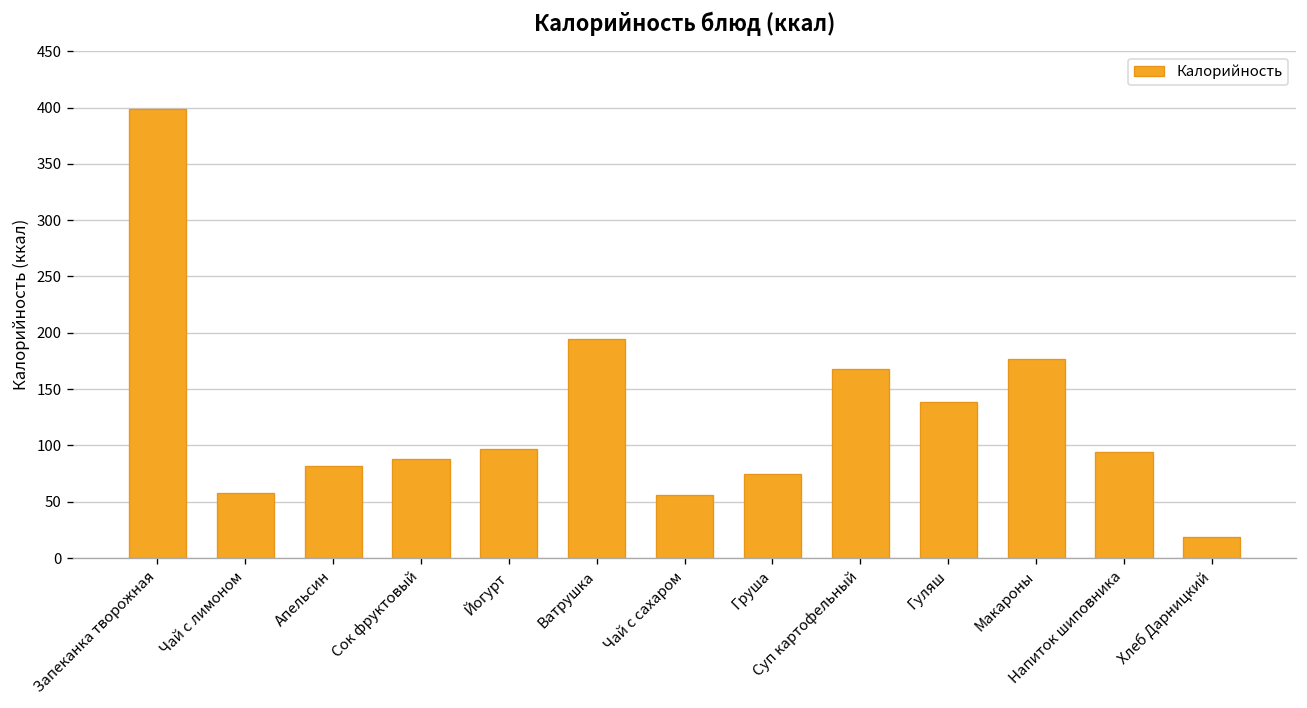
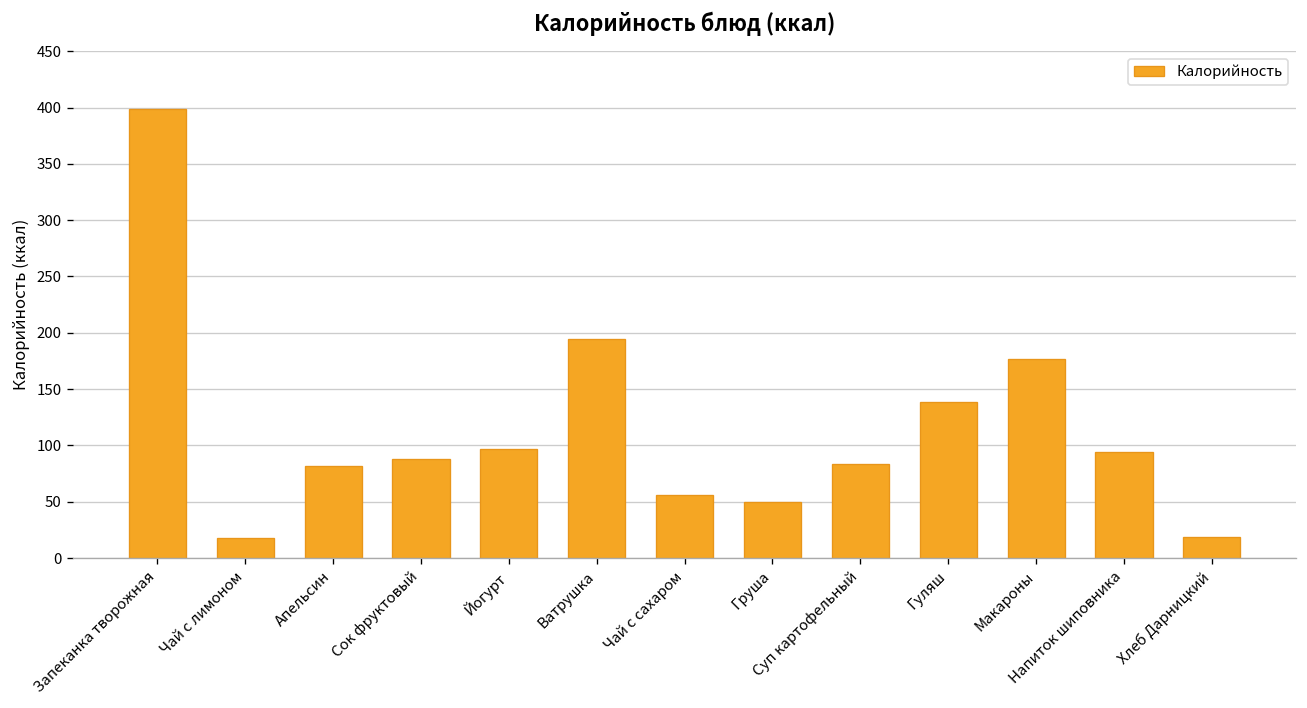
  {
    "Запеканка творожная": 400,
-   "Чай с лимоном": 60,
+   "Чай с лимоном": 20,
    "Апельсин": 80,
    "Сок фруктовый": 90,
    "Йогурт": 100,
    "Ватрушка": 190,
    "Чай с сахаром": 60,
-   "Груша": 70,
-   "Суп картофельный": 170,
+   "Груша": 50,
+   "Суп картофельный": 80,
    "Гуляш": 140,
    "Макароны": 180,
    "Напиток шиповника": 90,
    "Хлеб Дарницкий": 20
  }
